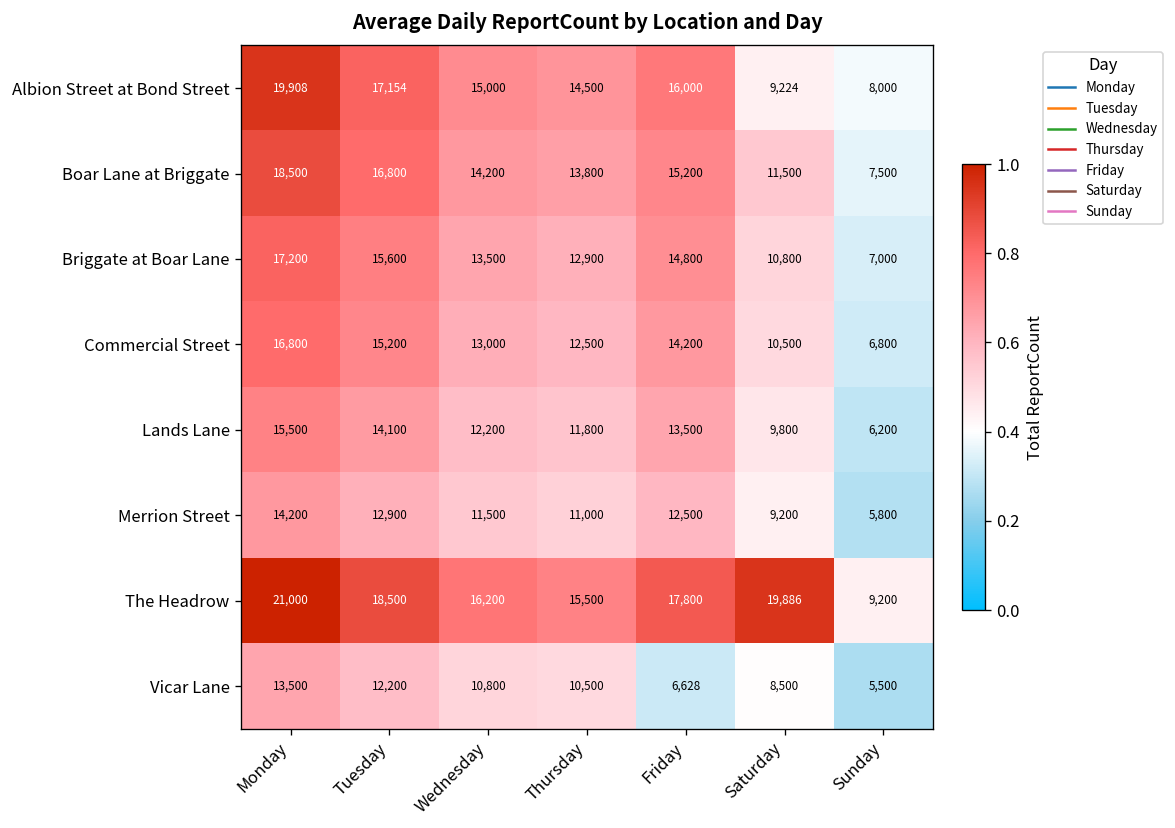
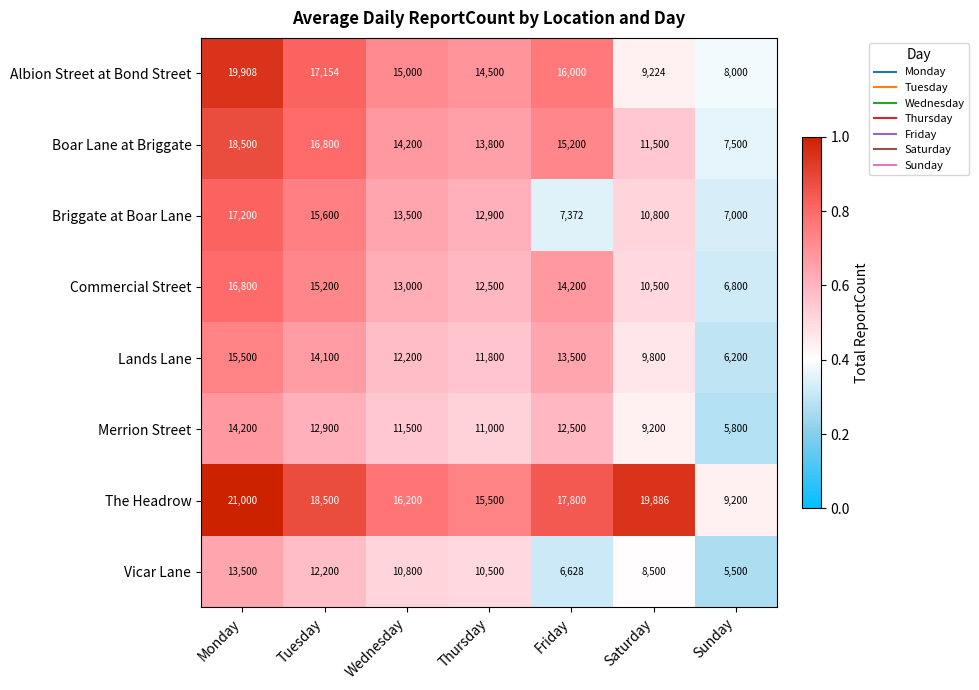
  {
    "Albion Street at Bond Street": {
      "Monday": "19,908",
      "Tuesday": "17,154",
      "Wednesday": "15,000",
      "Thursday": "14,500",
      "Friday": "16,000",
      "Saturday": "9,224",
      "Sunday": "8,000"
    },
    "Boar Lane at Briggate": {
      "Monday": "18,500",
      "Tuesday": "16,800",
      "Wednesday": "14,200",
      "Thursday": "13,800",
      "Friday": "15,200",
      "Saturday": "11,500",
      "Sunday": "7,500"
    },
    "Briggate at Boar Lane": {
      "Monday": "17,200",
      "Tuesday": "15,600",
      "Wednesday": "13,500",
      "Thursday": "12,900",
-     "Friday": "14,800",
+     "Friday": "7,372",
      "Saturday": "10,800",
      "Sunday": "7,000"
    },
    "Commercial Street": {
      "Monday": "16,800",
      "Tuesday": "15,200",
      "Wednesday": "13,000",
      "Thursday": "12,500",
      "Friday": "14,200",
      "Saturday": "10,500",
      "Sunday": "6,800"
    },
    "Lands Lane": {
      "Monday": "15,500",
      "Tuesday": "14,100",
      "Wednesday": "12,200",
      "Thursday": "11,800",
      "Friday": "13,500",
      "Saturday": "9,800",
      "Sunday": "6,200"
    },
    "Merrion Street": {
      "Monday": "14,200",
      "Tuesday": "12,900",
      "Wednesday": "11,500",
      "Thursday": "11,000",
      "Friday": "12,500",
      "Saturday": "9,200",
      "Sunday": "5,800"
    },
    "The Headrow": {
      "Monday": "21,000",
      "Tuesday": "18,500",
      "Wednesday": "16,200",
      "Thursday": "15,500",
      "Friday": "17,800",
      "Saturday": "19,886",
      "Sunday": "9,200"
    },
    "Vicar Lane": {
      "Monday": "13,500",
      "Tuesday": "12,200",
      "Wednesday": "10,800",
      "Thursday": "10,500",
      "Friday": "6,628",
      "Saturday": "8,500",
      "Sunday": "5,500"
    }
  }
